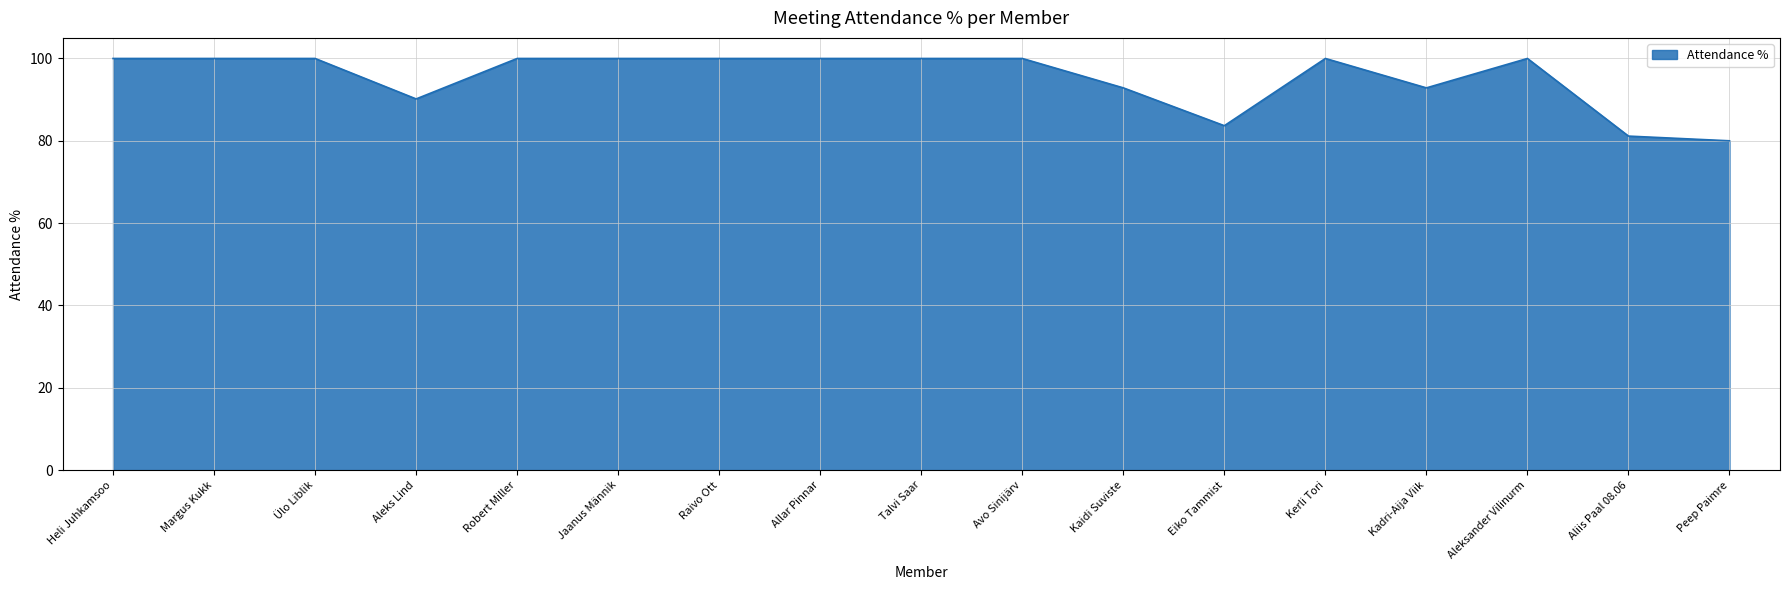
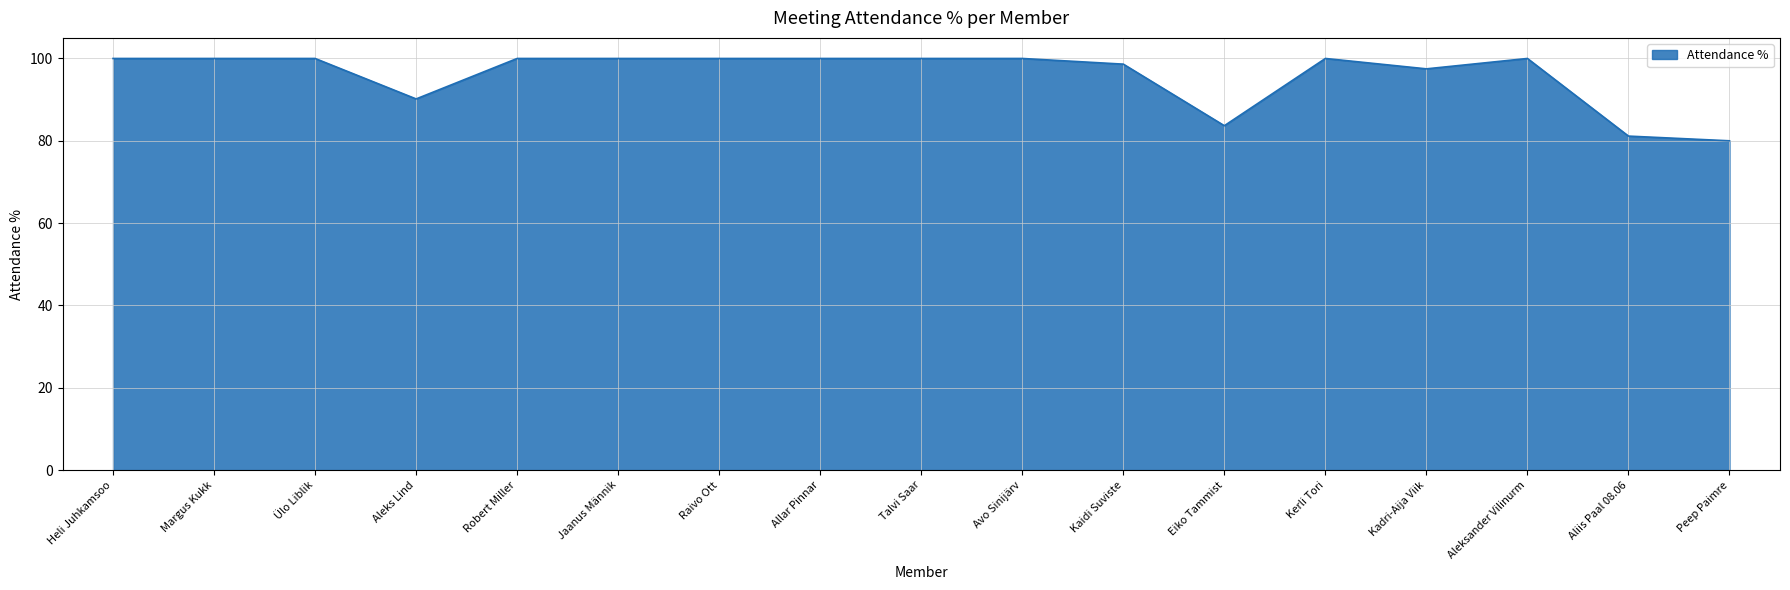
  {
    "Heli Juhkamsoo": 100,
    "Margus Kukk": 100,
    "Ülo Liblik": 100,
    "Aleks Lind": 90,
    "Robert Miller": 100,
    "Jaanus Männik": 100,
    "Raivo Ott": 100,
    "Allar Pinnar": 100,
    "Talvi Saar": 100,
    "Avo Sinijärv": 100,
-   "Kaidi Suviste": 93,
+   "Kaidi Suviste": 99,
    "Eiko Tammist": 84,
    "Kerli Tori": 100,
-   "Kadri-Aija Viik": 93,
+   "Kadri-Aija Viik": 97,
    "Aleksander Vilinurm": 100,
    "Aliis Paal 08.06": 81,
    "Peep Paimre": 80
  }
